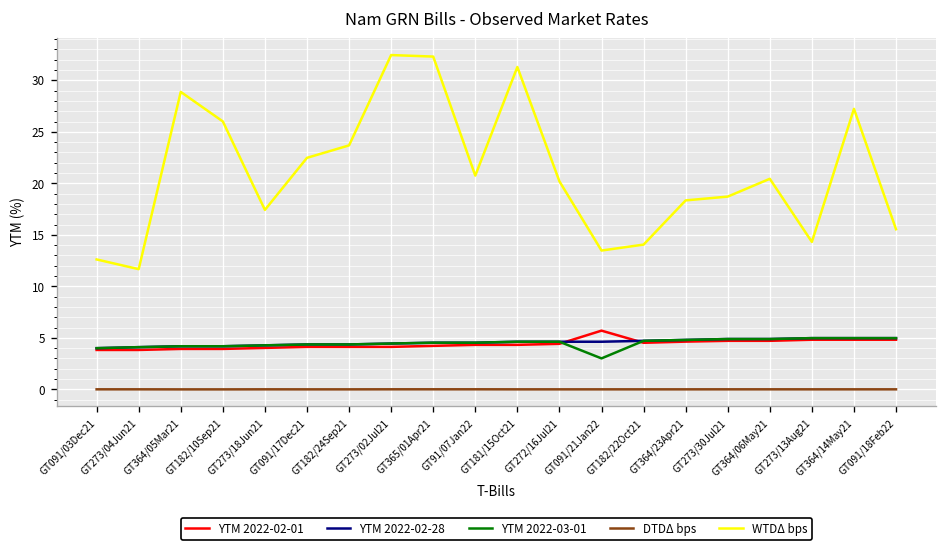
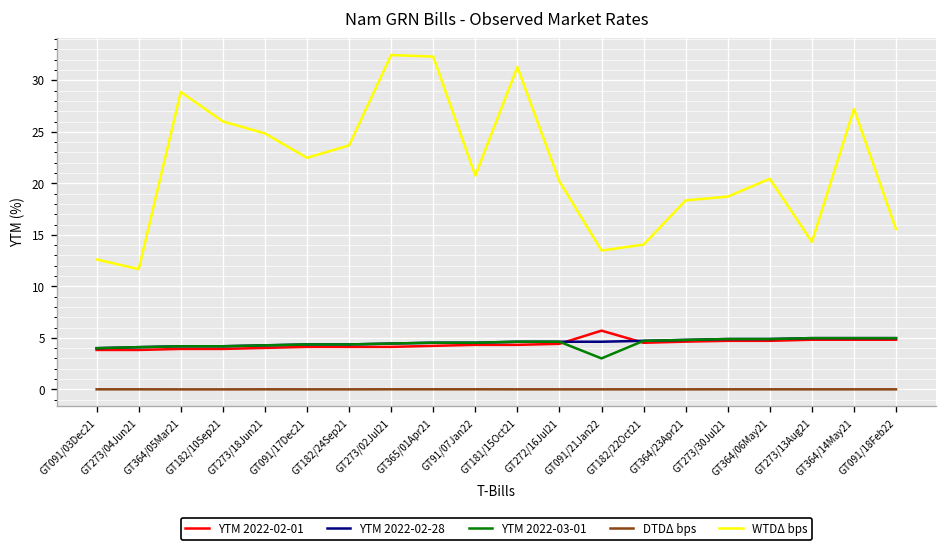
  {
    "YTM 2022-02-01": {
      "GT273/02Jul21": 4,
      "GT365/01Apr21": 4,
      "GT181/15Oct21": 4,
      "GT091/21Jan22": 6
    },
    "YTM 2022-02-28": {
      "GT091/21Jan22": 5
    },
    "YTM 2022-03-01": {
      "GT091/21Jan22": 3
    },
    "DTDΔ bps": {
      "GT091/03Dec21": 0,
      "GT273/04Jun21": 0,
      "GT364/05Mar21": 0,
      "GT182/10Sep21": 0,
      "GT273/18Jun21": 0,
      "GT091/17Dec21": 0,
      "GT182/24Sep21": 0,
      "GT273/02Jul21": 0,
      "GT365/01Apr21": 0,
      "GT91/07Jan22": 0,
      "GT181/15Oct21": 0,
      "GT272/16Jul21": 0,
      "GT091/21Jan22": 0,
      "GT182/22Oct21": 0,
      "GT364/23Apr21": 0,
      "GT273/30Jul21": 0,
      "GT364/06May21": 0,
      "GT273/13Aug21": 0,
      "GT364/14May21": 0,
      "GT091/18Feb22": 0
    },
    "WTDΔ bps": {
      "GT091/03Dec21": 13,
      "GT273/04Jun21": 12,
      "GT364/05Mar21": 29,
      "GT182/10Sep21": 26,
-     "GT273/18Jun21": 17,
+     "GT273/18Jun21": 25,
      "GT091/17Dec21": 22,
      "GT182/24Sep21": 24,
      "GT273/02Jul21": 32,
      "GT365/01Apr21": 32,
      "GT91/07Jan22": 21,
      "GT181/15Oct21": 31,
      "GT272/16Jul21": 20,
      "GT091/21Jan22": 13,
      "GT182/22Oct21": 14,
      "GT364/23Apr21": 18,
      "GT273/30Jul21": 19,
      "GT364/06May21": 20,
      "GT273/13Aug21": 14,
      "GT364/14May21": 27,
      "GT091/18Feb22": 16
    }
  }
